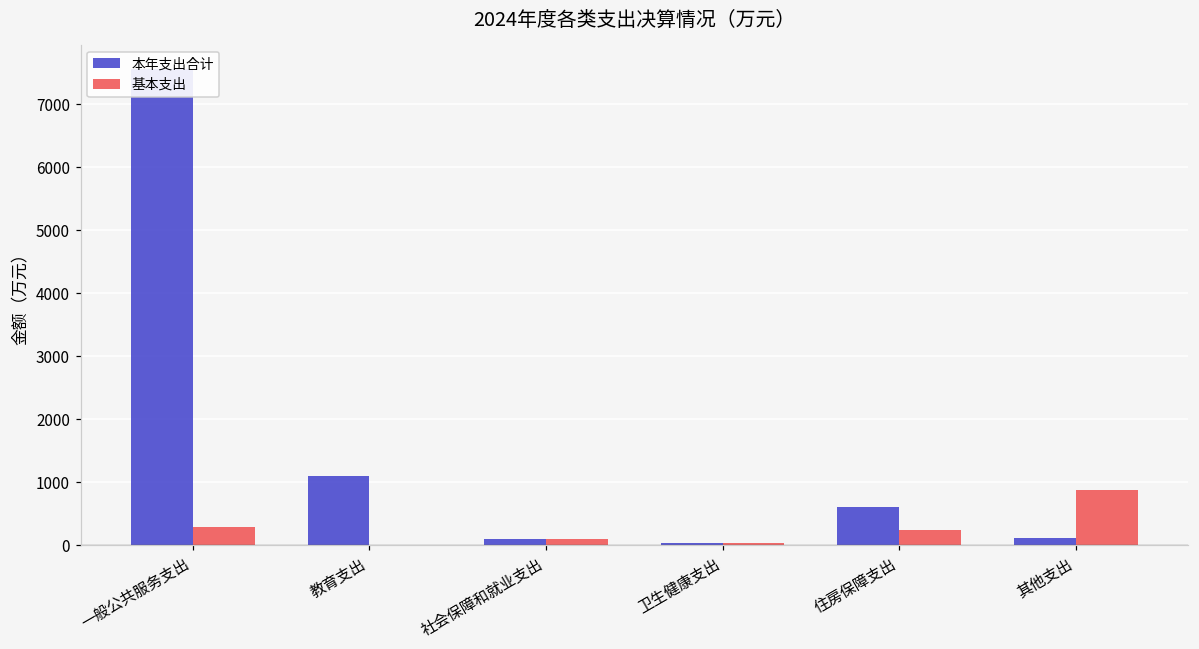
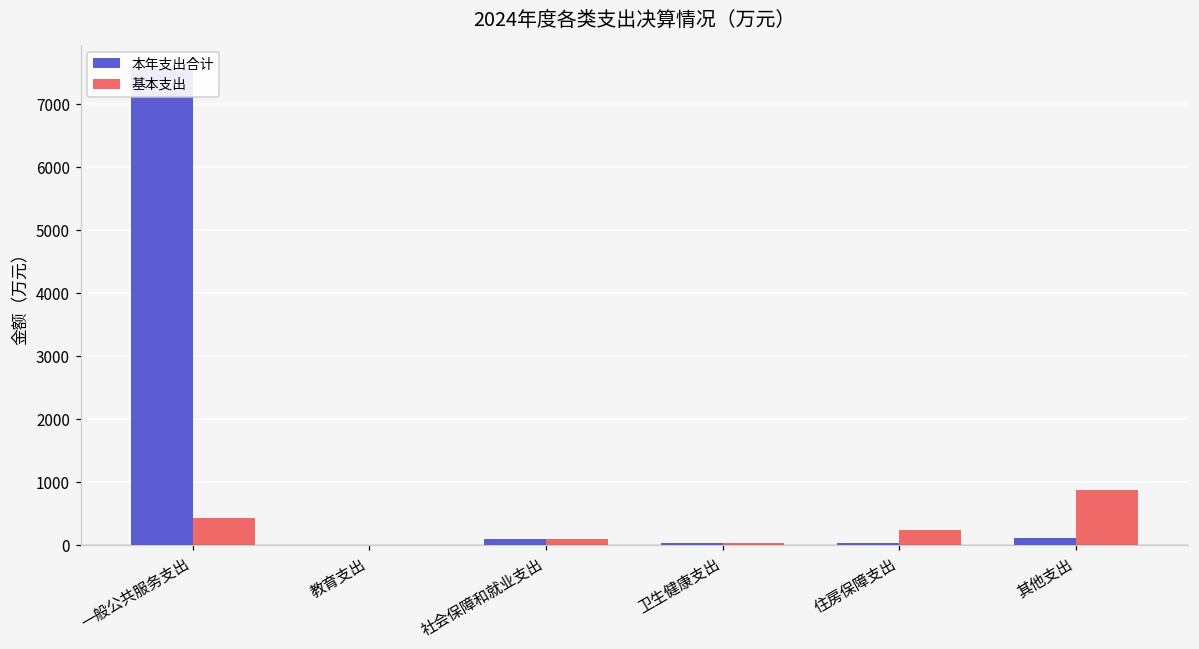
  {
    "本年支出合计": {
-     "教育支出": 1100,
+     "教育支出": 0,
      "社会保障和就业支出": 100,
-     "住房保障支出": 600,
+     "住房保障支出": 0,
      "其他支出": 100
    },
    "基本支出": {
-     "一般公共服务支出": 300,
+     "一般公共服务支出": 400,
      "社会保障和就业支出": 100,
      "住房保障支出": 200,
      "其他支出": 900
    }
  }
